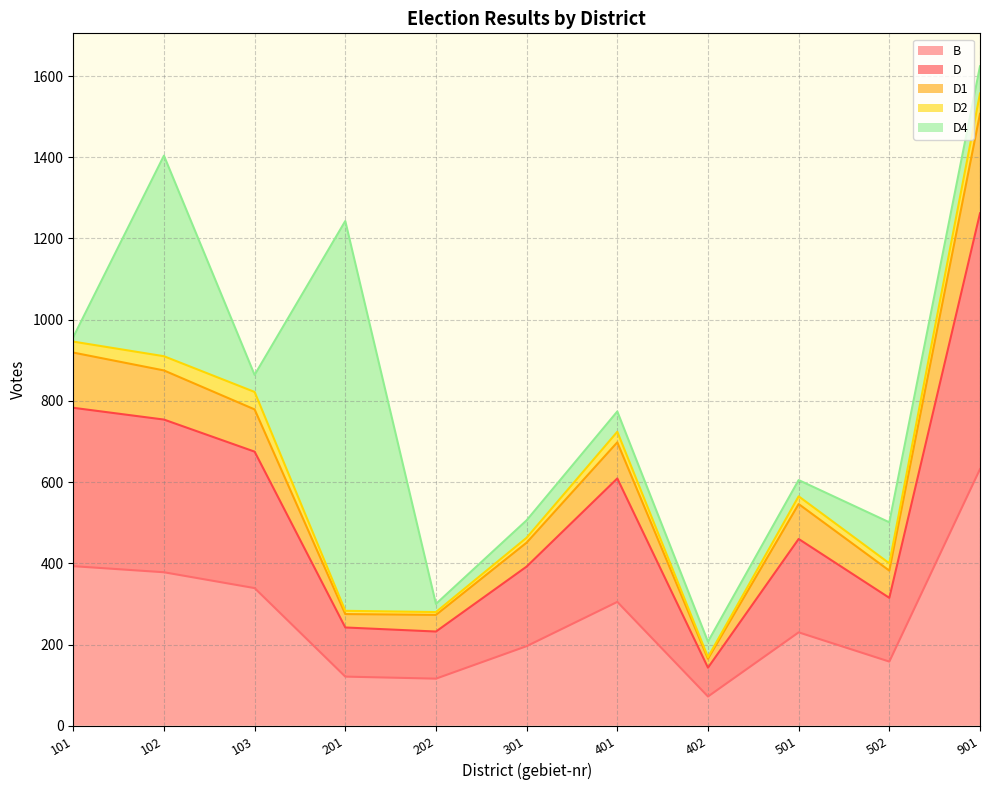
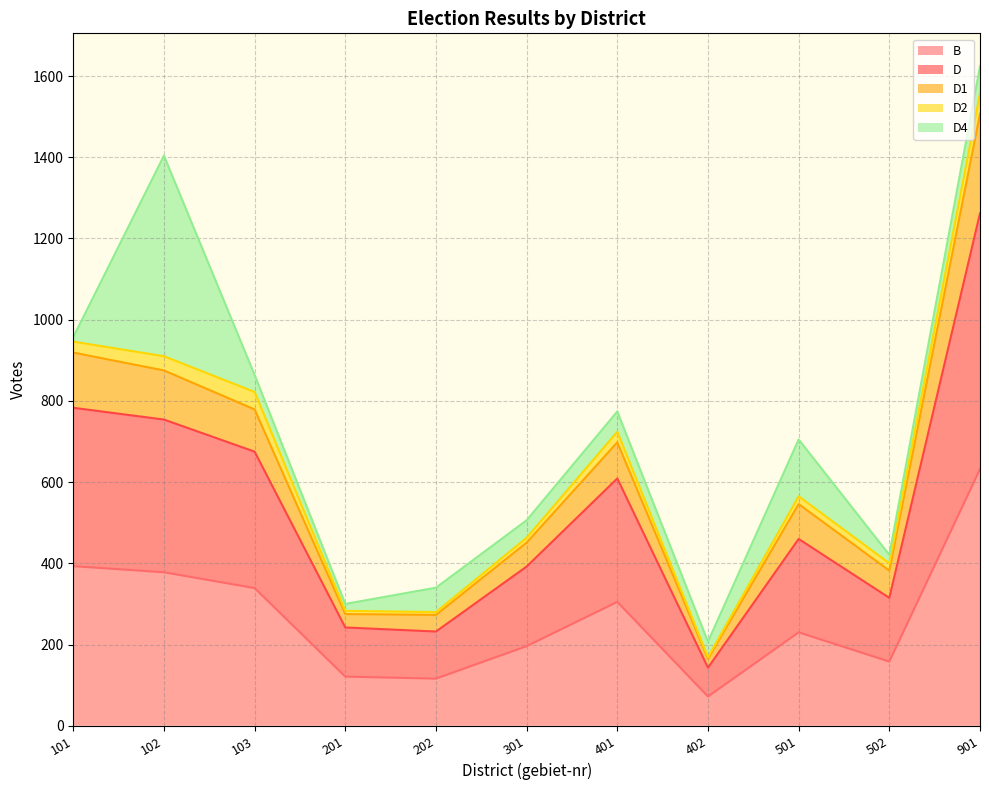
  {
    "D4": {
      "101": 10,
      "102": 490,
      "103": 40,
-     "201": 960,
-     "202": 20,
+     "201": 20,
+     "202": 60,
      "301": 40,
      "401": 50,
      "402": 40,
-     "501": 40,
-     "502": 100,
+     "501": 140,
+     "502": 20,
      "901": 70
    }
  }
